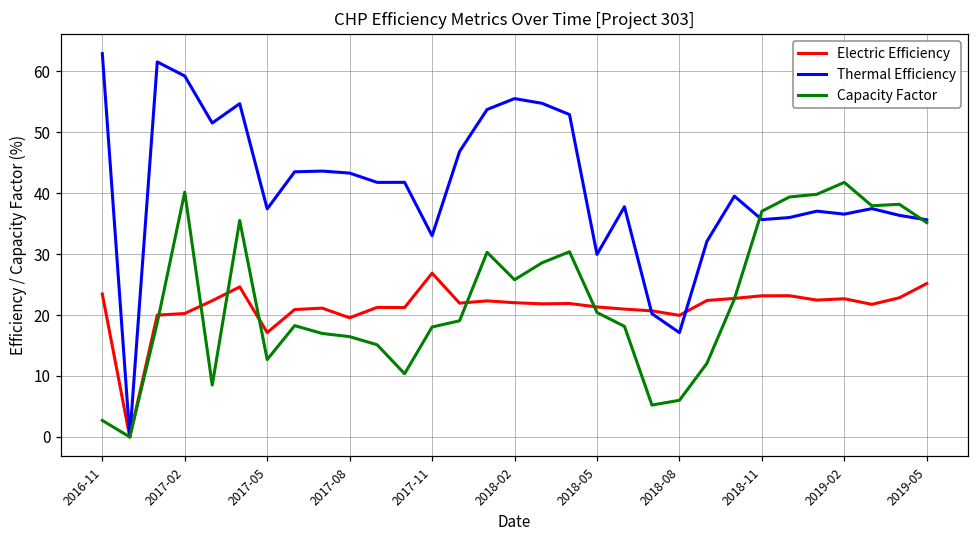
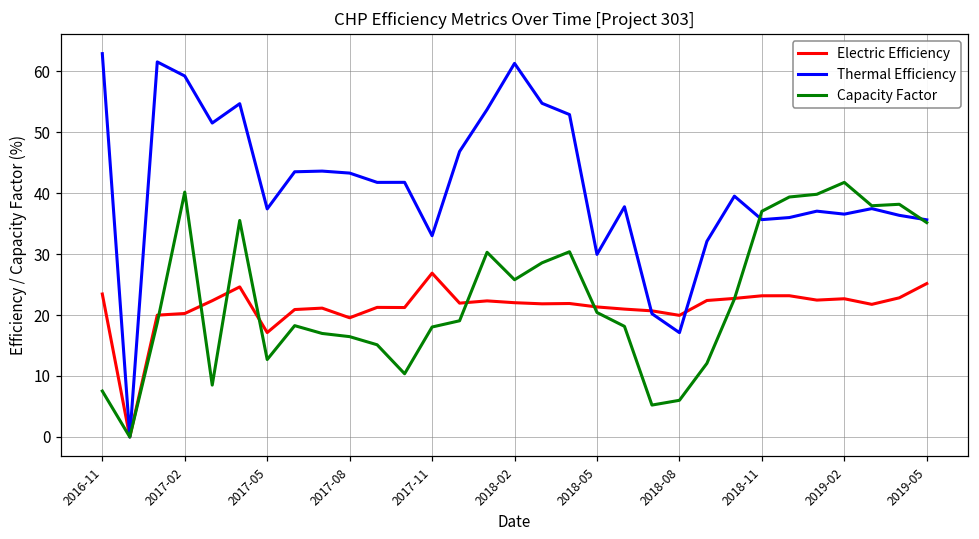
  {
    "Electric Efficiency": {
      "2016-11": 23,
      "2017-02": 20,
      "2017-05": 17,
      "2017-08": 20,
      "2017-11": 27,
      "2018-02": 22,
      "2018-05": 21,
      "2018-08": 20,
      "2018-11": 23,
      "2019-02": 23,
      "2019-05": 25
    },
    "Thermal Efficiency": {
      "2016-11": 63,
      "2017-02": 59,
      "2017-05": 37,
      "2017-08": 43,
      "2017-11": 33,
-     "2018-02": 55,
+     "2018-02": 61,
      "2018-05": 30,
      "2018-08": 17,
      "2018-11": 36,
      "2019-02": 37,
      "2019-05": 36
    },
    "Capacity Factor": {
-     "2016-11": 3,
+     "2016-11": 8,
      "2017-02": 40,
      "2017-05": 13,
      "2017-08": 16,
      "2017-11": 18,
      "2018-02": 26,
      "2018-05": 20,
      "2018-08": 6,
      "2018-11": 37,
      "2019-02": 42,
      "2019-05": 35
    }
  }
